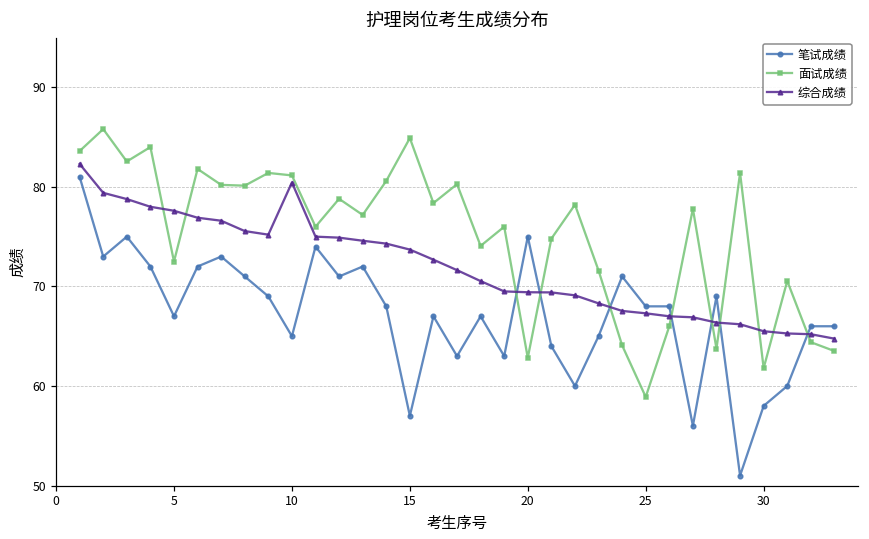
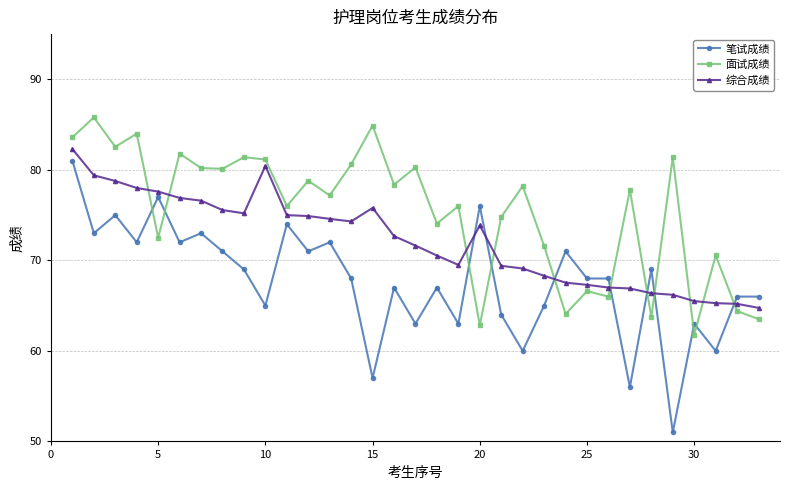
  {
    "笔试成绩": {
-     "5": 67,
+     "5": 77,
      "10": 65,
      "15": 57,
-     "20": 75,
+     "20": 76,
      "25": 68,
-     "30": 58
+     "30": 63
    },
    "面试成绩": {
      "5": 73,
      "10": 81,
      "15": 85,
      "20": 63,
-     "25": 59,
+     "25": 67,
      "30": 62
    },
    "综合成绩": {
      "5": 78,
      "10": 80,
-     "15": 74,
-     "20": 69,
+     "15": 76,
+     "20": 74,
      "25": 67,
      "30": 66
    }
  }
